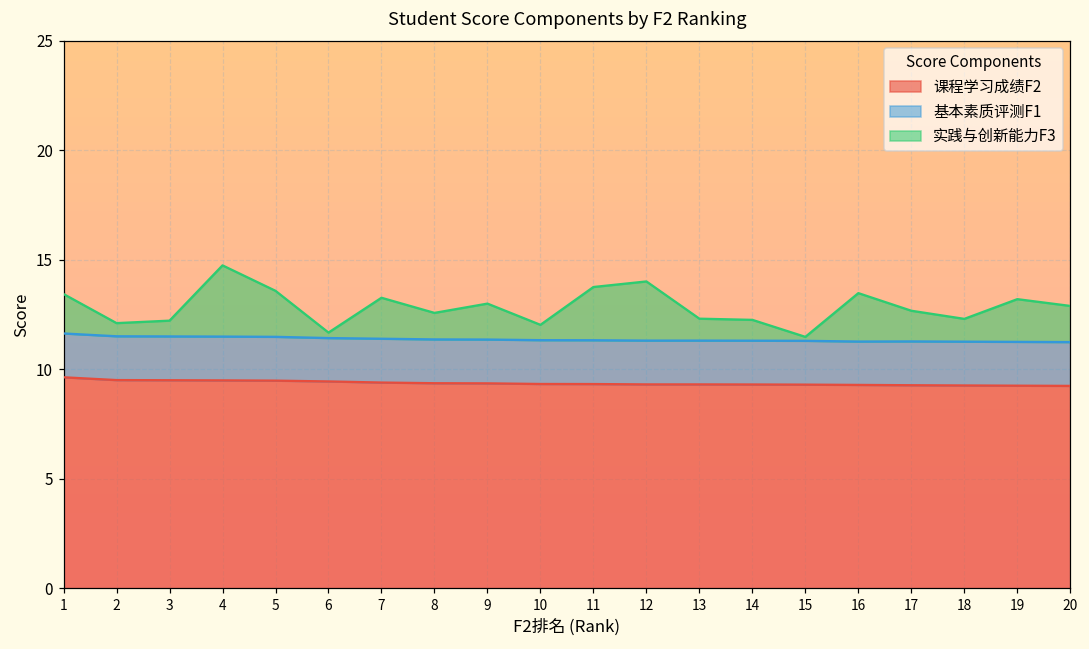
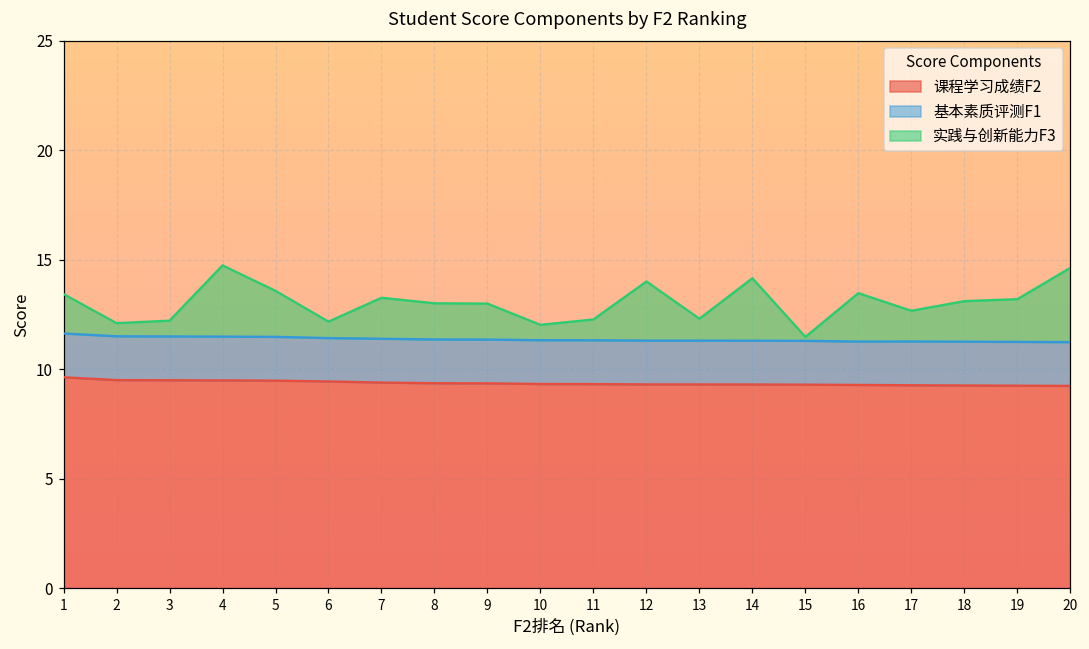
  {
    "课程学习成绩F2": {
      "1": 9.6,
      "2": 9.5,
      "3": 9.5,
      "4": 9.5,
      "5": 9.5,
      "6": 9.4,
      "7": 9.4,
      "8": 9.4,
      "9": 9.4,
      "10": 9.3,
      "11": 9.3,
      "12": 9.3,
      "13": 9.3,
      "14": 9.3,
      "15": 9.3,
      "16": 9.3,
      "17": 9.3,
      "18": 9.3,
      "19": 9.2,
      "20": 9.2
    },
    "基本素质评测F1": {
      "1": 2.0,
      "2": 2.0,
      "3": 2.0,
      "4": 2.0,
      "5": 2.0,
      "6": 2.0,
      "7": 2.0,
      "8": 2.0,
      "9": 2.0,
      "10": 2.0,
      "11": 2.0,
      "12": 2.0,
      "13": 2.0,
      "14": 2.0,
      "15": 2.0,
      "16": 2.0,
      "17": 2.0,
      "18": 2.0,
      "19": 2.0,
      "20": 2.0
    },
    "实践与创新能力F3": {
      "1": 1.8,
      "2": 0.6,
      "3": 0.7,
      "4": 3.3,
      "5": 2.1,
-     "6": 0.3,
+     "6": 0.8,
      "7": 1.9,
-     "8": 1.2,
+     "8": 1.7,
      "9": 1.6,
      "10": 0.7,
-     "11": 2.4,
+     "11": 0.9,
      "12": 2.7,
      "13": 1.0,
-     "14": 0.9,
+     "14": 2.8,
      "15": 0.2,
      "16": 2.2,
      "17": 1.4,
-     "18": 1.0,
+     "18": 1.8,
      "19": 1.9,
-     "20": 1.7
+     "20": 3.4
    }
  }
